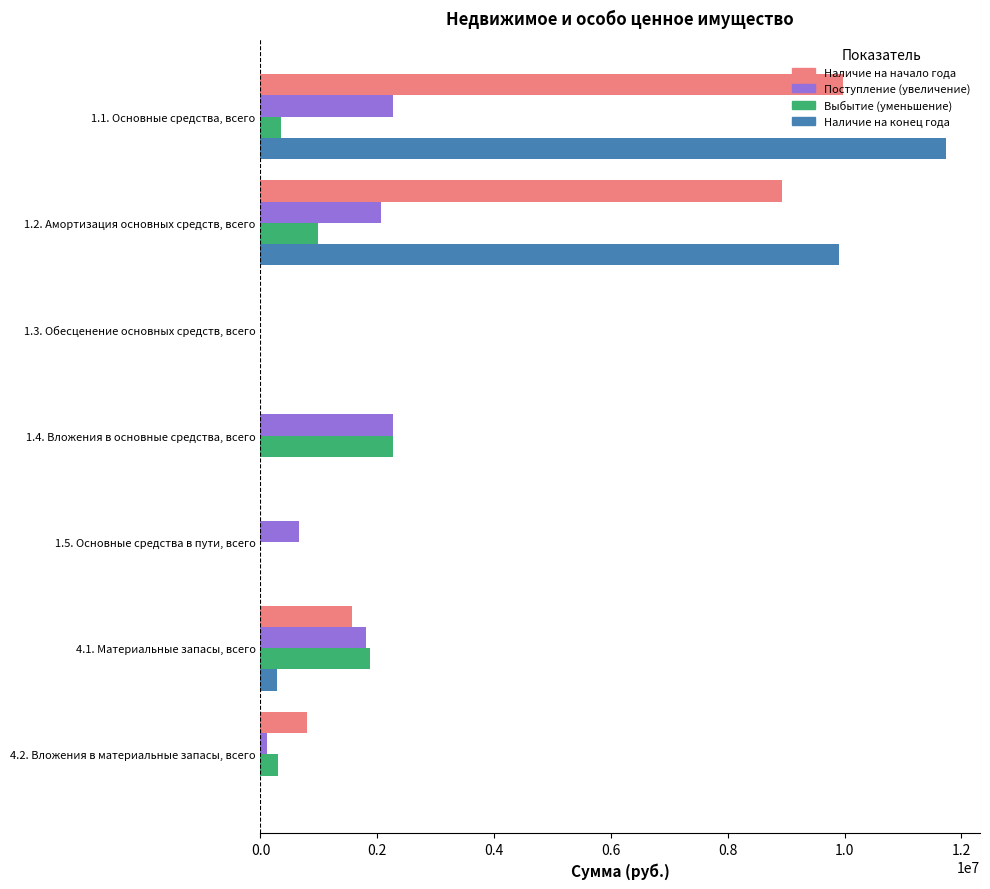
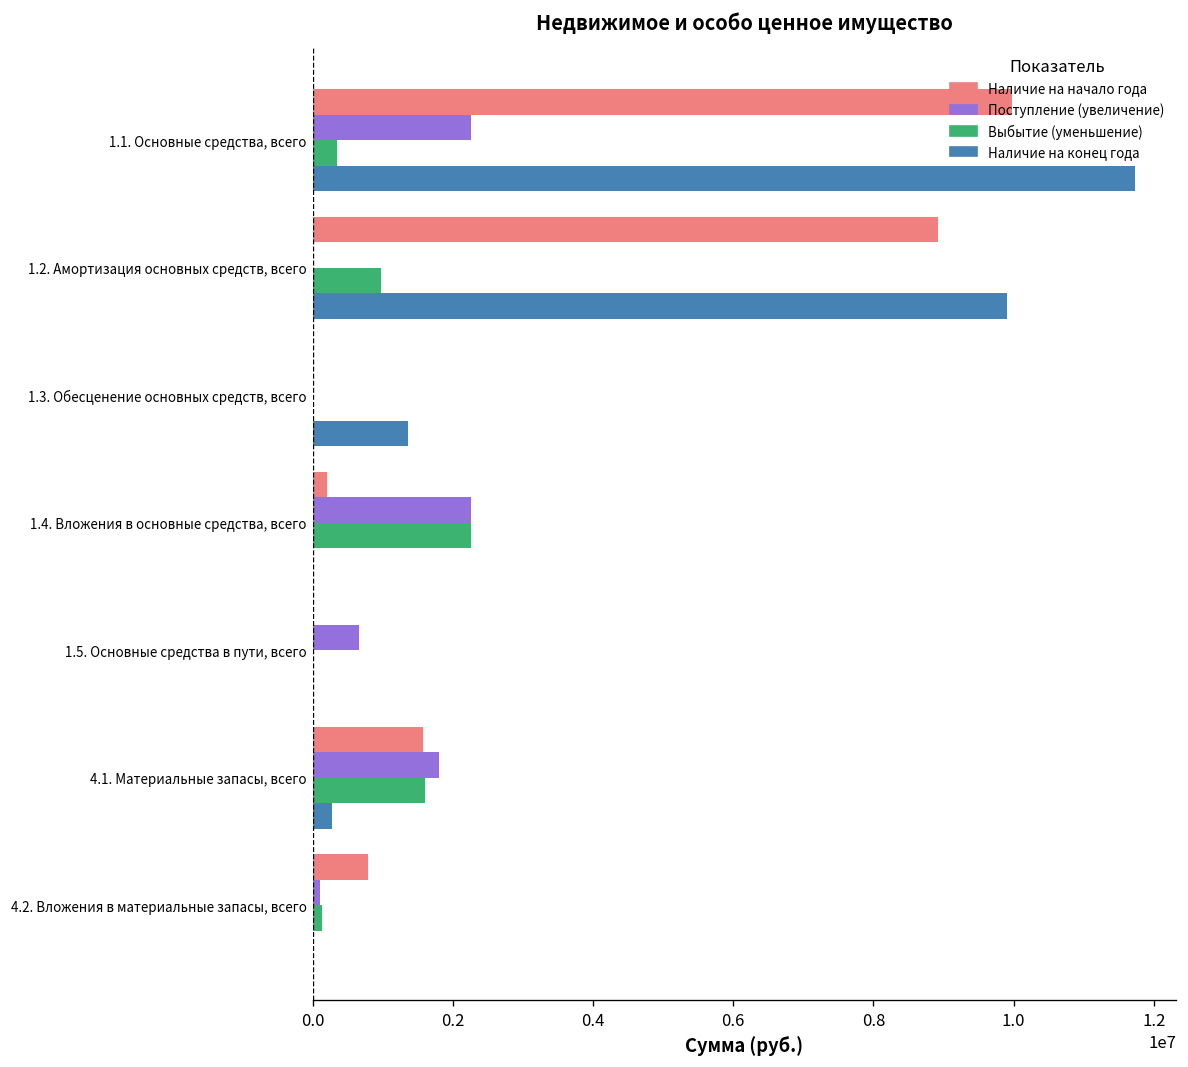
  {
    "Наличие на начало года": {
      "1.1. Основные средства, всего": 10000000,
      "1.2. Амортизация основных средств, всего": 8900000,
      "1.3. Обесценение основных средств, всего": 0,
-     "1.4. Вложения в основные средства, всего": 0,
+     "1.4. Вложения в основные средства, всего": 200000,
      "1.5. Основные средства в пути, всего": 0,
      "4.1. Материальные запасы, всего": 1600000,
      "4.2. Вложения в материальные запасы, всего": 800000
    },
    "Поступление (увеличение)": {
      "1.1. Основные средства, всего": 2300000,
-     "1.2. Амортизация основных средств, всего": 2100000,
+     "1.2. Амортизация основных средств, всего": 0,
      "1.3. Обесценение основных средств, всего": 0,
      "1.4. Вложения в основные средства, всего": 2300000,
      "1.5. Основные средства в пути, всего": 700000,
      "4.1. Материальные запасы, всего": 1800000,
      "4.2. Вложения в материальные запасы, всего": 100000
    },
    "Выбытие (уменьшение)": {
      "1.1. Основные средства, всего": 300000,
      "1.2. Амортизация основных средств, всего": 1000000,
      "1.3. Обесценение основных средств, всего": 0,
      "1.4. Вложения в основные средства, всего": 2300000,
      "1.5. Основные средства в пути, всего": 0,
-     "4.1. Материальные запасы, всего": 1900000,
-     "4.2. Вложения в материальные запасы, всего": 300000
+     "4.1. Материальные запасы, всего": 1600000,
+     "4.2. Вложения в материальные запасы, всего": 100000
    },
    "Наличие на конец года": {
      "1.1. Основные средства, всего": 11700000,
      "1.2. Амортизация основных средств, всего": 9900000,
-     "1.3. Обесценение основных средств, всего": 0,
+     "1.3. Обесценение основных средств, всего": 1400000,
      "1.4. Вложения в основные средства, всего": 0,
      "1.5. Основные средства в пути, всего": 0,
      "4.1. Материальные запасы, всего": 300000,
      "4.2. Вложения в материальные запасы, всего": 0
    }
  }
